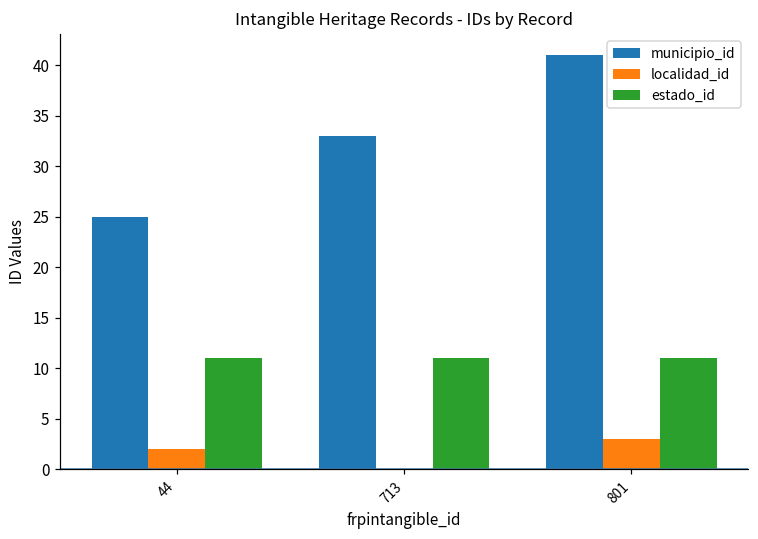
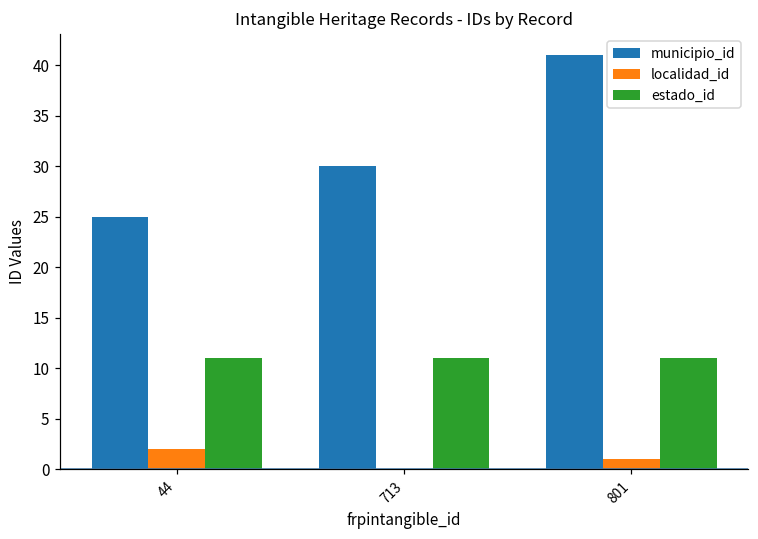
  {
    "municipio_id": {
      "44": 25,
-     "713": 33,
+     "713": 30,
      "801": 41
    },
    "localidad_id": {
      "44": 2,
      "713": 0,
-     "801": 3
+     "801": 1
    },
    "estado_id": {
      "44": 11,
      "713": 11,
      "801": 11
    }
  }
